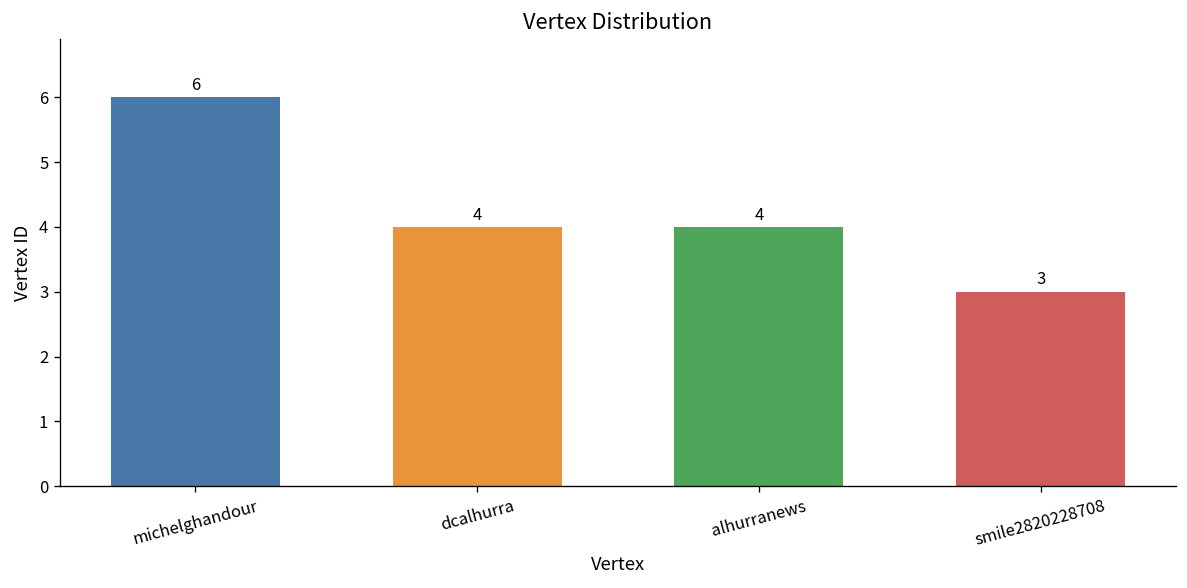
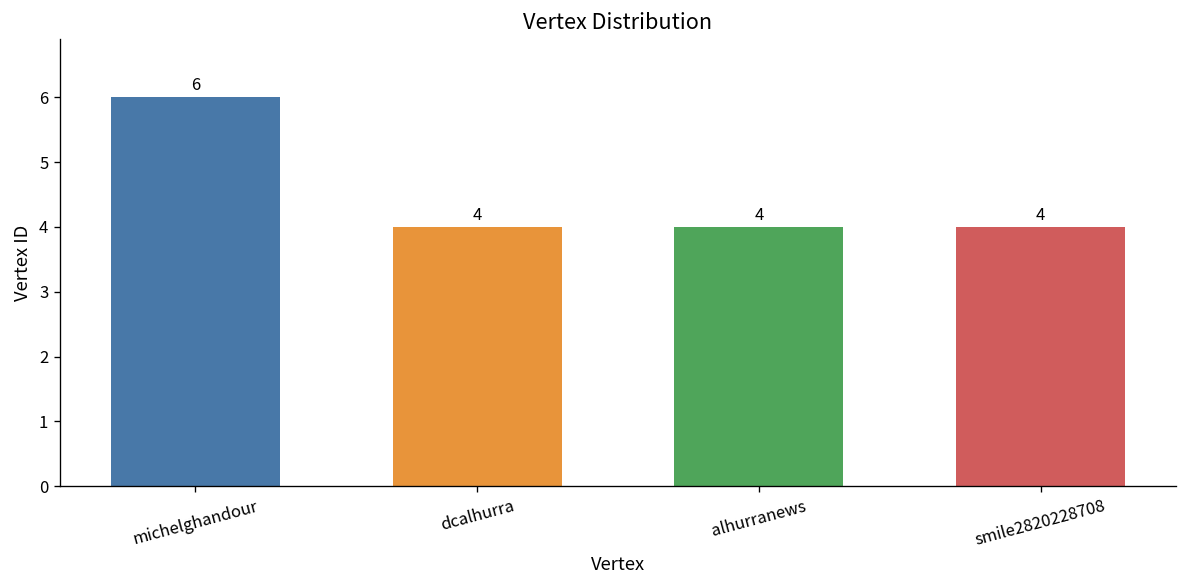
  {
    "michelghandour": 6,
    "dcalhurra": 4,
    "alhurranews": 4,
-   "smile2820228708": 3
+   "smile2820228708": 4
  }
